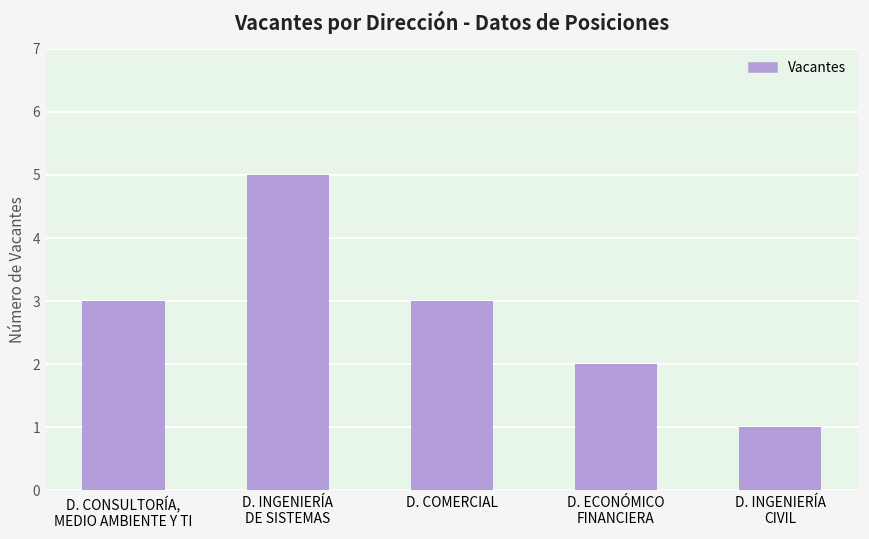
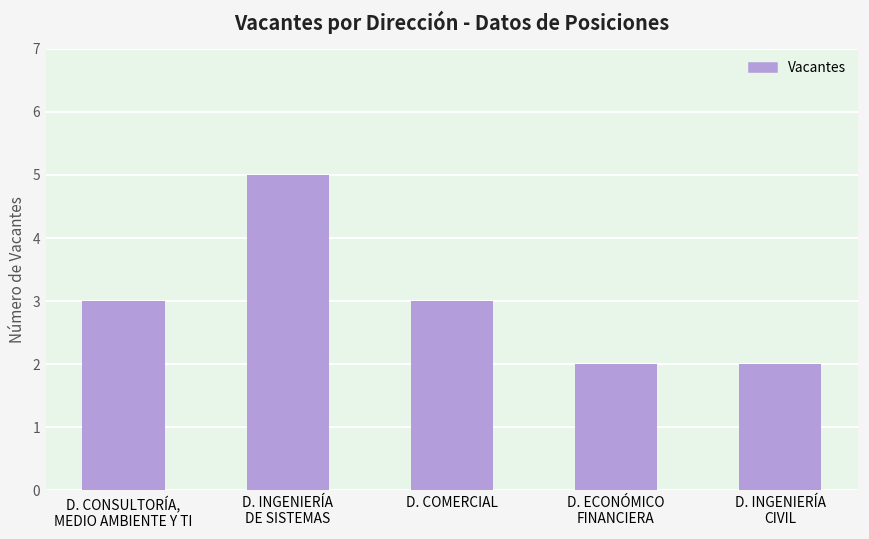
  {
    "D. CONSULTORÍA, MEDIO AMBIENTE Y TI": 3,
    "D. INGENIERÍA DE SISTEMAS": 5,
    "D. COMERCIAL": 3,
    "D. ECONÓMICO FINANCIERA": 2,
-   "D. INGENIERÍA CIVIL": 1
+   "D. INGENIERÍA CIVIL": 2
  }
